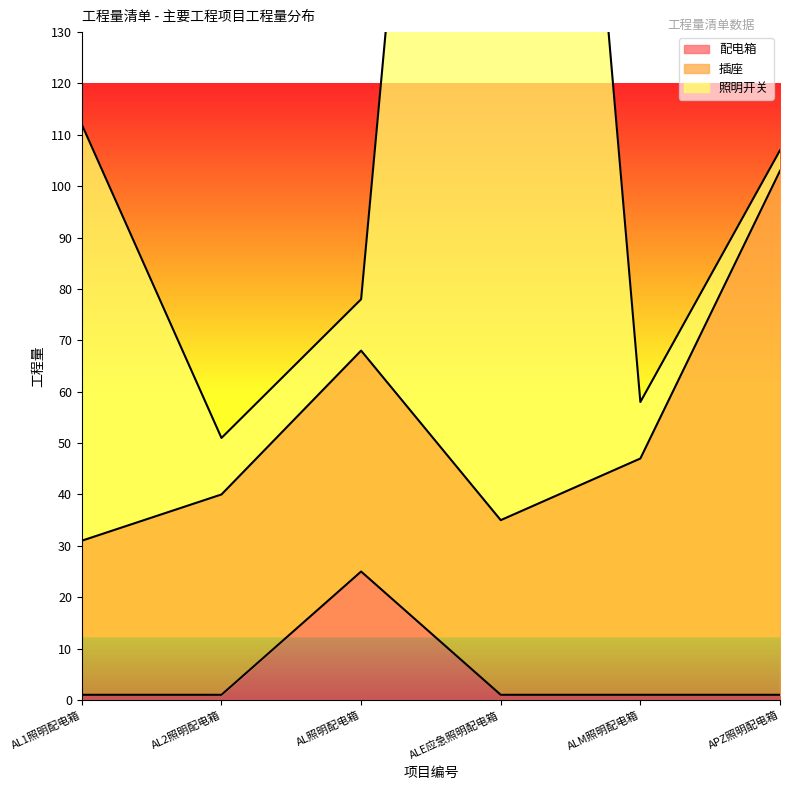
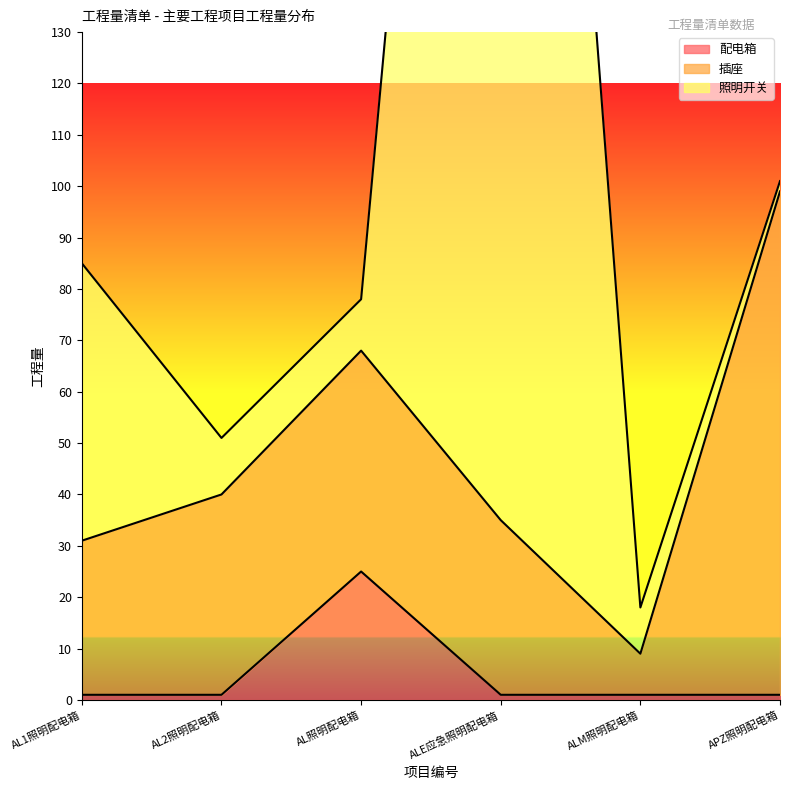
  {
    "配电箱": {
      "AL1照明配电箱": 1,
      "AL2照明配电箱": 1,
      "AL照明配电箱": 25,
      "ALE应急照明配电箱": 1,
      "ALM照明配电箱": 1,
      "APZ照明配电箱": 1
    },
    "插座": {
      "AL1照明配电箱": 30,
      "AL2照明配电箱": 39,
      "AL照明配电箱": 43,
      "ALE应急照明配电箱": 34,
-     "ALM照明配电箱": 46,
-     "APZ照明配电箱": 102
+     "ALM照明配电箱": 8,
+     "APZ照明配电箱": 98
    },
    "照明开关": {
-     "AL1照明配电箱": 81,
+     "AL1照明配电箱": 54,
      "AL2照明配电箱": 11,
      "AL照明配电箱": 10,
-     "ALM照明配电箱": 11,
-     "APZ照明配电箱": 4
+     "ALM照明配电箱": 9,
+     "APZ照明配电箱": 2
    }
  }
